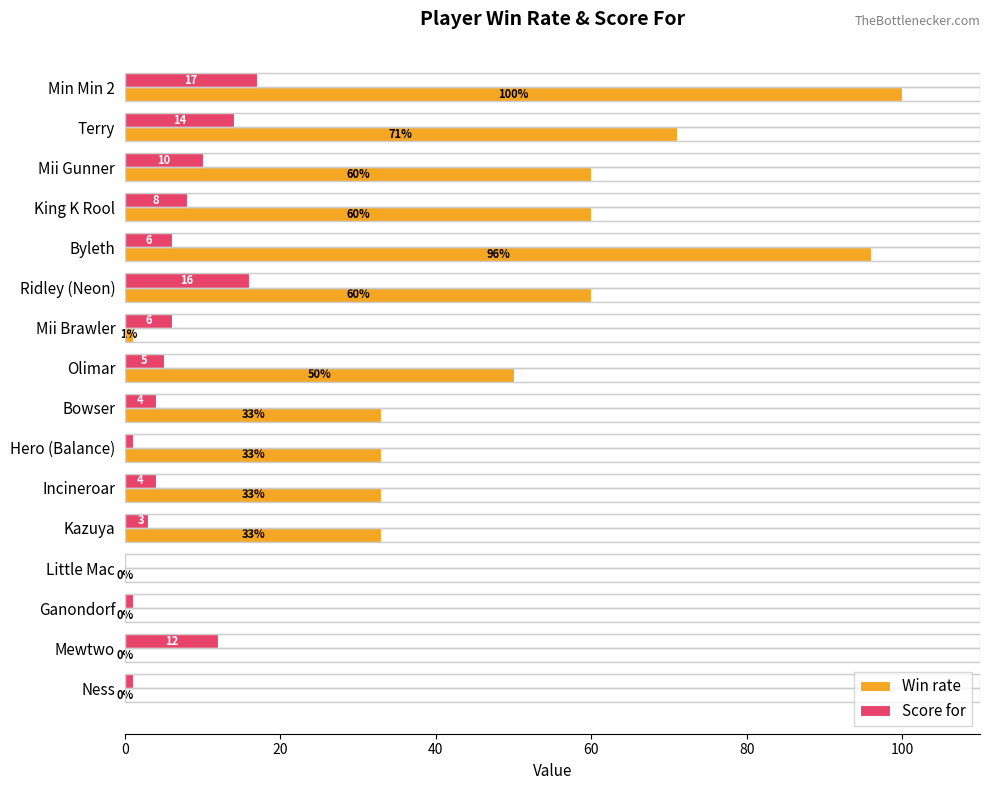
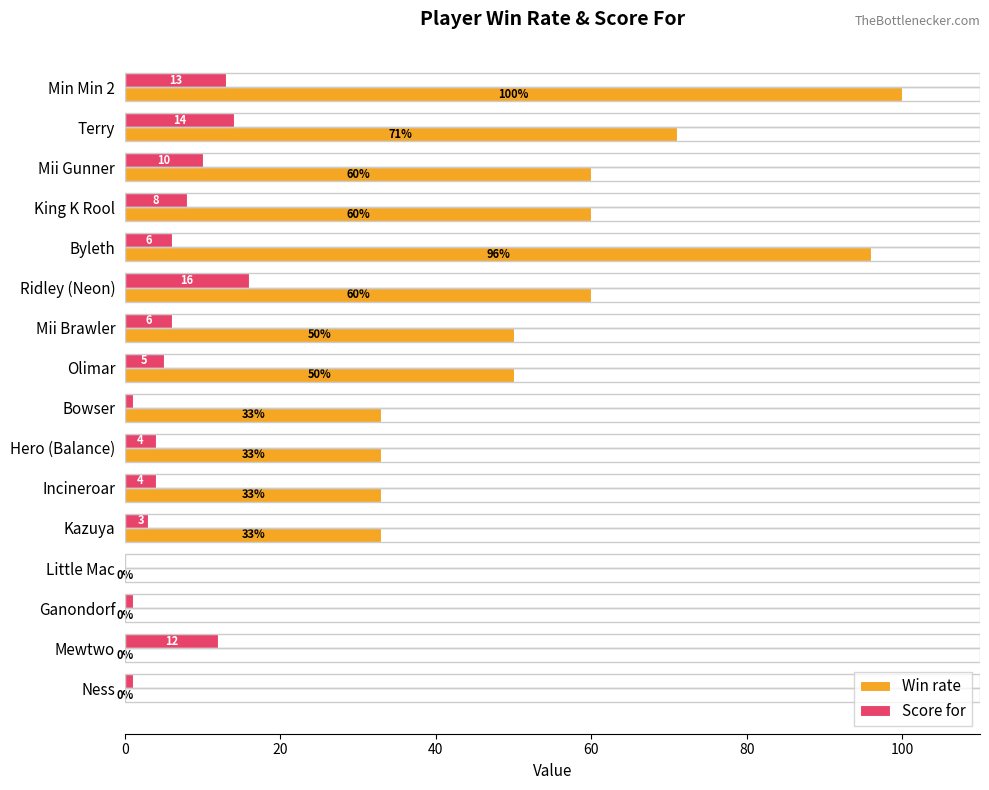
  {
    "Win rate": {
      "Min Min 2": "100%",
      "Terry": "71%",
      "Mii Gunner": "60%",
      "King K Rool": "60%",
      "Byleth": "96%",
      "Ridley (Neon)": "60%",
-     "Mii Brawler": "1%",
+     "Mii Brawler": "50%",
      "Olimar": "50%",
      "Bowser": "33%",
      "Hero (Balance)": "33%",
      "Incineroar": "33%",
      "Kazuya": "33%",
      "Little Mac": "0%",
      "Ganondorf": "0%",
      "Mewtwo": "0%",
      "Ness": "0%"
    },
    "Score for": {
-     "Min Min 2": "17",
+     "Min Min 2": "13",
      "Terry": "14",
      "Mii Gunner": "10",
      "King K Rool": "8",
      "Byleth": "6",
      "Ridley (Neon)": "16",
      "Mii Brawler": "6",
      "Olimar": "5",
-     "Bowser": "4",
-     "Hero (Balance)": "1",
+     "Bowser": "1",
+     "Hero (Balance)": "4",
      "Incineroar": "4",
      "Kazuya": "3",
      "Mewtwo": "12"
    }
  }
